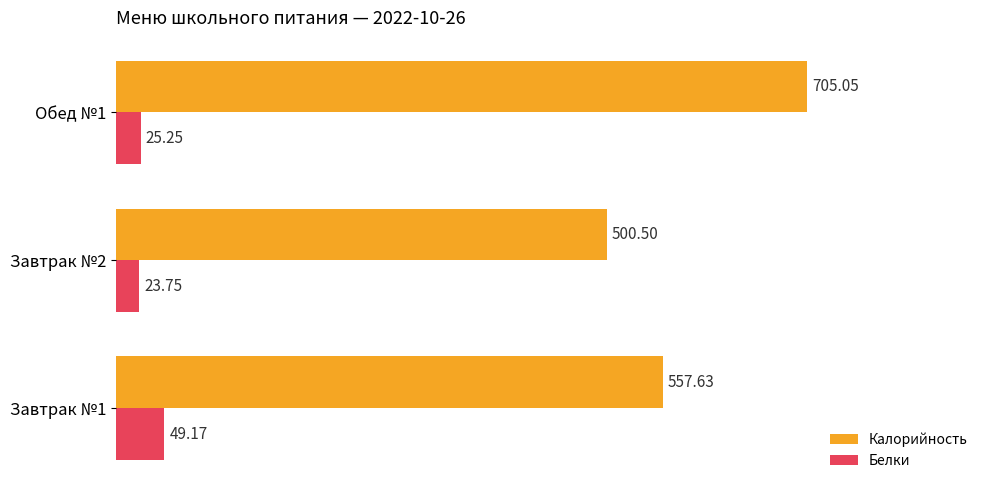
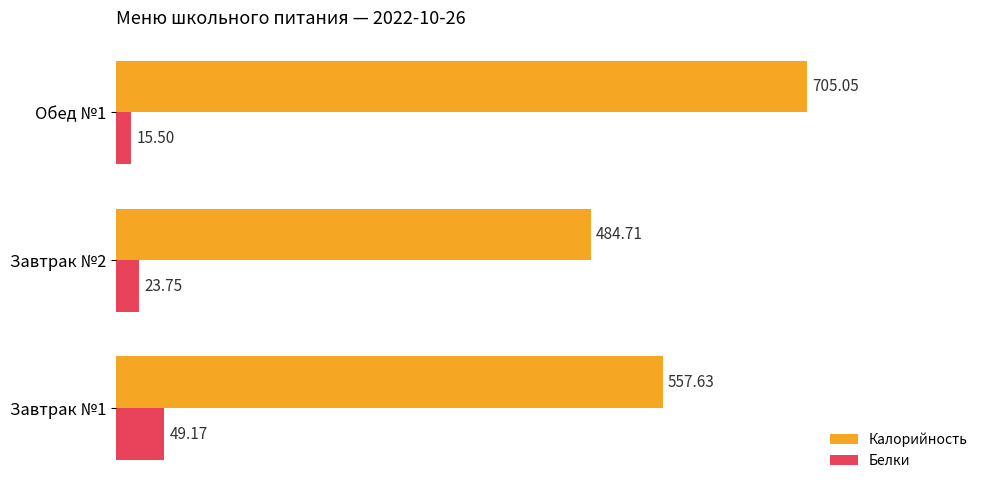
  {
    "Калорийность": {
      "Обед №1": 705.05,
-     "Завтрак №2": 500.50,
+     "Завтрак №2": 484.71,
      "Завтрак №1": 557.63
    },
    "Белки": {
-     "Обед №1": 25.25,
+     "Обед №1": 15.50,
      "Завтрак №2": 23.75,
      "Завтрак №1": 49.17
    }
  }
